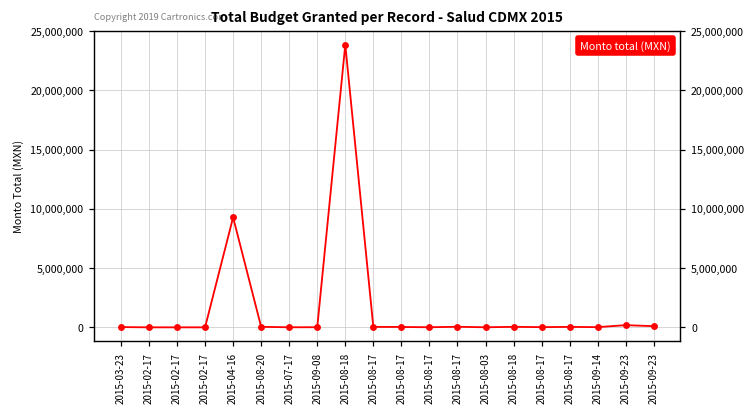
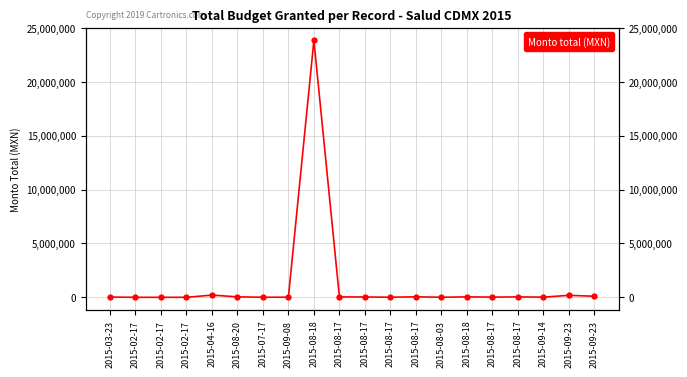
  {
    "2015-03-23": "0",
-   "2015-04-16": "9,300,000",
+   "2015-04-16": "200,000",
    "2015-08-20": "0",
    "2015-07-17": "0",
    "2015-09-08": "0",
    "2015-08-03": "0",
    "2015-09-14": "0"
  }
